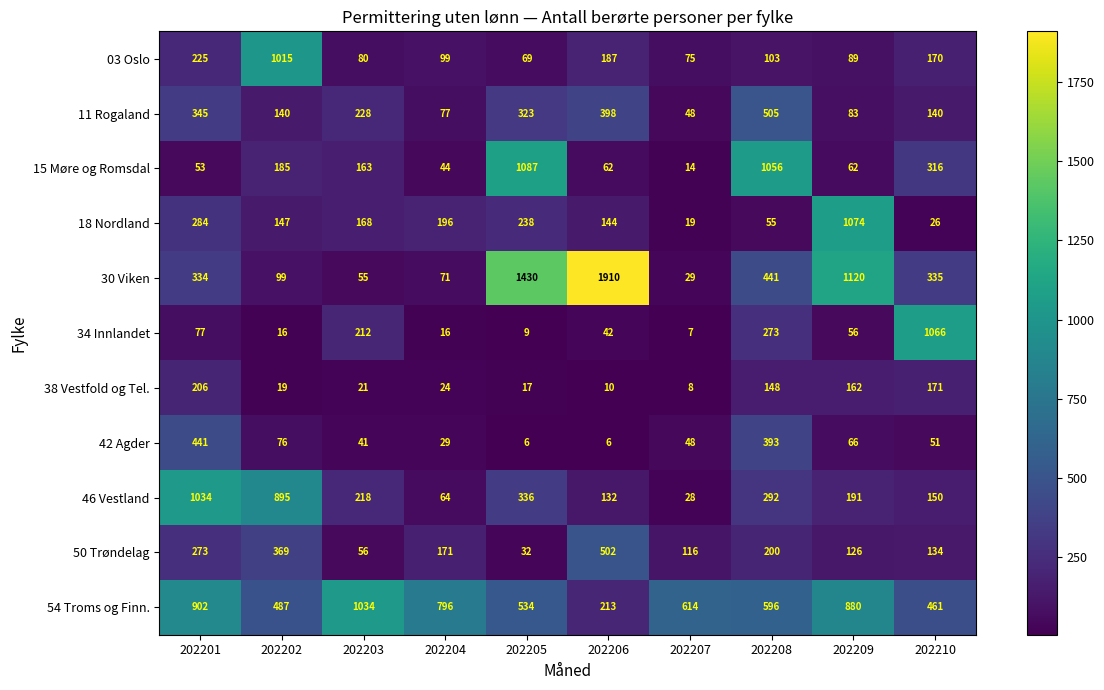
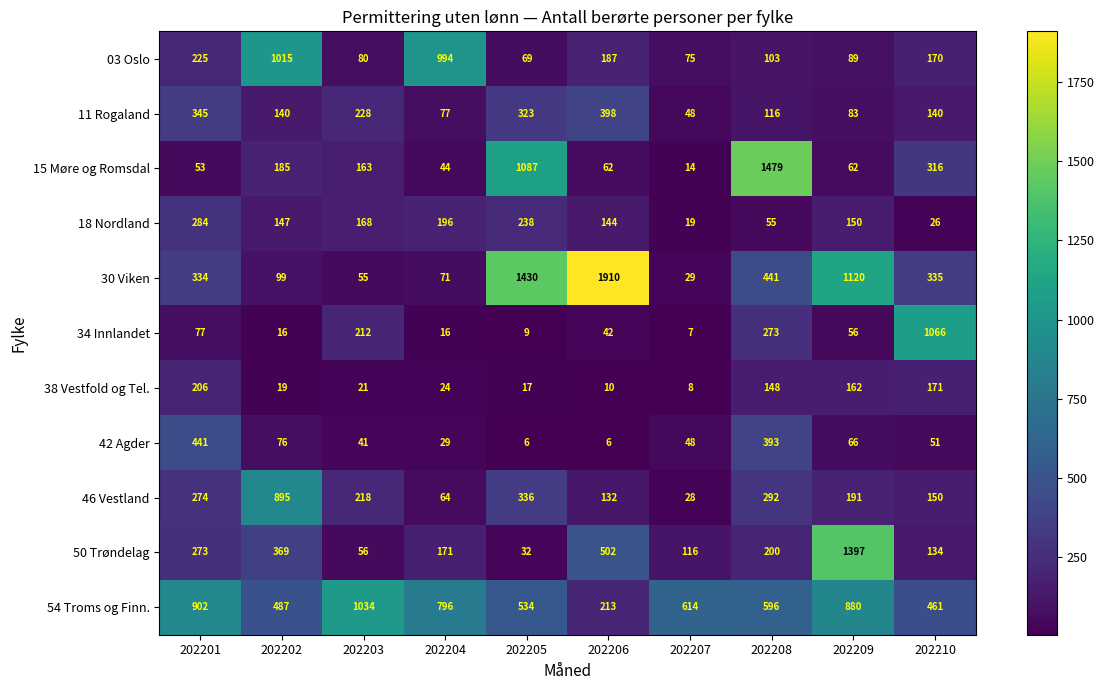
  {
    "03 Oslo": {
      "202201": 225,
      "202202": 1015,
      "202203": 80,
-     "202204": 99,
+     "202204": 994,
      "202205": 69,
      "202206": 187,
      "202207": 75,
      "202208": 103,
      "202209": 89,
      "202210": 170
    },
    "11 Rogaland": {
      "202201": 345,
      "202202": 140,
      "202203": 228,
      "202204": 77,
      "202205": 323,
      "202206": 398,
      "202207": 48,
-     "202208": 505,
+     "202208": 116,
      "202209": 83,
      "202210": 140
    },
    "15 Møre og Romsdal": {
      "202201": 53,
      "202202": 185,
      "202203": 163,
      "202204": 44,
      "202205": 1087,
      "202206": 62,
      "202207": 14,
-     "202208": 1056,
+     "202208": 1479,
      "202209": 62,
      "202210": 316
    },
    "18 Nordland": {
      "202201": 284,
      "202202": 147,
      "202203": 168,
      "202204": 196,
      "202205": 238,
      "202206": 144,
      "202207": 19,
      "202208": 55,
-     "202209": 1074,
+     "202209": 150,
      "202210": 26
    },
    "30 Viken": {
      "202201": 334,
      "202202": 99,
      "202203": 55,
      "202204": 71,
      "202205": 1430,
      "202206": 1910,
      "202207": 29,
      "202208": 441,
      "202209": 1120,
      "202210": 335
    },
    "34 Innlandet": {
      "202201": 77,
      "202202": 16,
      "202203": 212,
      "202204": 16,
      "202205": 9,
      "202206": 42,
      "202207": 7,
      "202208": 273,
      "202209": 56,
      "202210": 1066
    },
    "38 Vestfold og Tel.": {
      "202201": 206,
      "202202": 19,
      "202203": 21,
      "202204": 24,
      "202205": 17,
      "202206": 10,
      "202207": 8,
      "202208": 148,
      "202209": 162,
      "202210": 171
    },
    "42 Agder": {
      "202201": 441,
      "202202": 76,
      "202203": 41,
      "202204": 29,
      "202205": 6,
      "202206": 6,
      "202207": 48,
      "202208": 393,
      "202209": 66,
      "202210": 51
    },
    "46 Vestland": {
-     "202201": 1034,
+     "202201": 274,
      "202202": 895,
      "202203": 218,
      "202204": 64,
      "202205": 336,
      "202206": 132,
      "202207": 28,
      "202208": 292,
      "202209": 191,
      "202210": 150
    },
    "50 Trøndelag": {
      "202201": 273,
      "202202": 369,
      "202203": 56,
      "202204": 171,
      "202205": 32,
      "202206": 502,
      "202207": 116,
      "202208": 200,
-     "202209": 126,
+     "202209": 1397,
      "202210": 134
    },
    "54 Troms og Finn.": {
      "202201": 902,
      "202202": 487,
      "202203": 1034,
      "202204": 796,
      "202205": 534,
      "202206": 213,
      "202207": 614,
      "202208": 596,
      "202209": 880,
      "202210": 461
    }
  }
